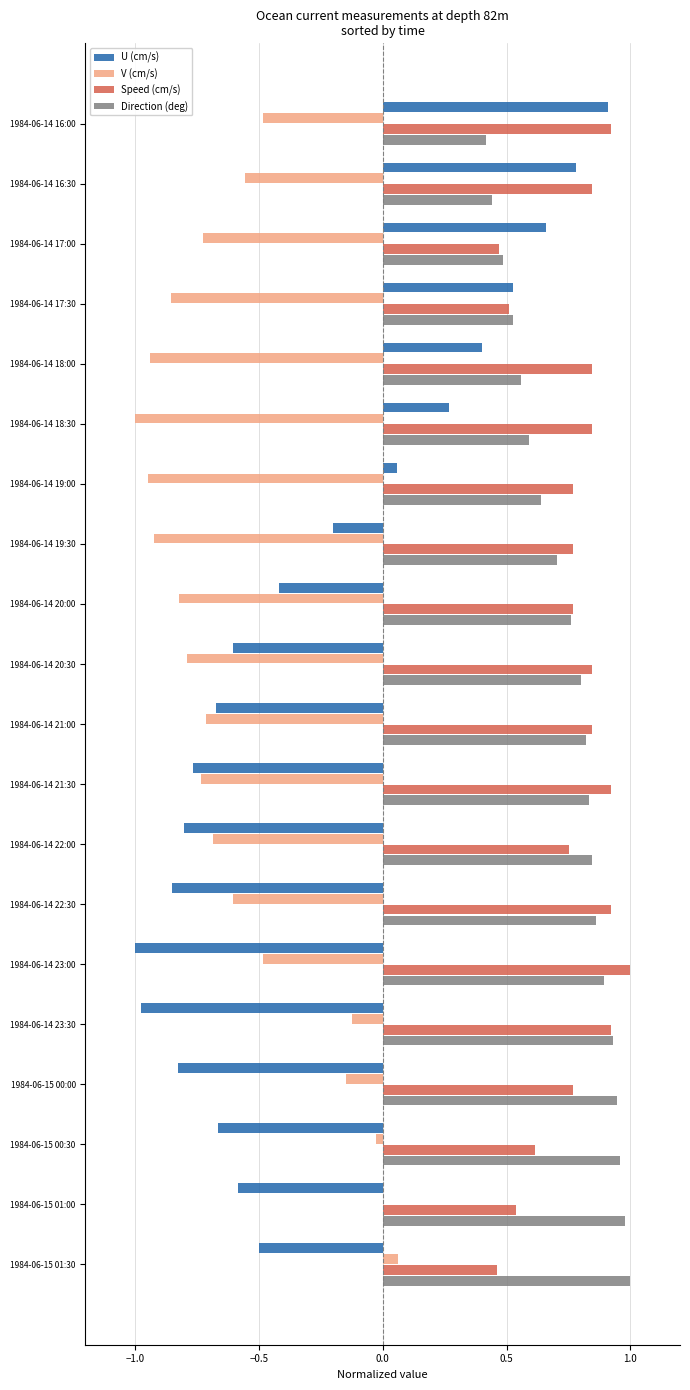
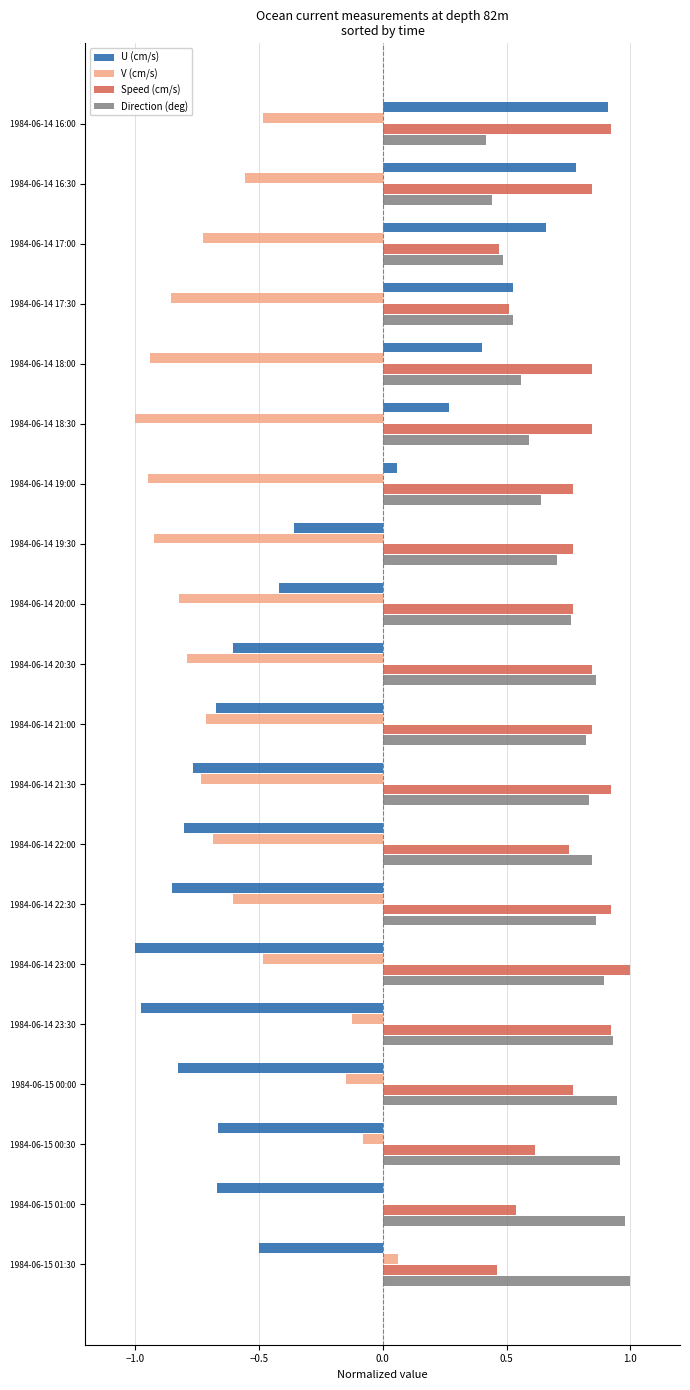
  {
    "U (cm/s)": {
      "1984-06-14 16:00": 0.91,
      "1984-06-14 16:30": 0.78,
      "1984-06-14 17:00": 0.66,
      "1984-06-14 17:30": 0.53,
      "1984-06-14 18:00": 0.40,
      "1984-06-14 18:30": 0.27,
      "1984-06-14 19:00": 0.06,
-     "1984-06-14 19:30": -0.20,
+     "1984-06-14 19:30": -0.36,
      "1984-06-14 20:00": -0.42,
      "1984-06-14 20:30": -0.60,
      "1984-06-14 21:00": -0.67,
      "1984-06-14 21:30": -0.77,
      "1984-06-14 22:00": -0.80,
      "1984-06-14 22:30": -0.85,
      "1984-06-14 23:00": -1.00,
      "1984-06-14 23:30": -0.98,
      "1984-06-15 00:00": -0.83,
      "1984-06-15 00:30": -0.66,
-     "1984-06-15 01:00": -0.58,
+     "1984-06-15 01:00": -0.67,
      "1984-06-15 01:30": -0.50
    },
    "V (cm/s)": {
      "1984-06-14 16:00": -0.48,
      "1984-06-14 16:30": -0.55,
      "1984-06-14 17:00": -0.73,
      "1984-06-14 17:30": -0.86,
      "1984-06-14 18:00": -0.94,
      "1984-06-14 18:30": -1.00,
      "1984-06-14 19:00": -0.95,
      "1984-06-14 19:30": -0.92,
      "1984-06-14 20:00": -0.82,
      "1984-06-14 20:30": -0.79,
      "1984-06-14 21:00": -0.71,
      "1984-06-14 21:30": -0.73,
      "1984-06-14 22:00": -0.69,
      "1984-06-14 22:30": -0.60,
      "1984-06-14 23:00": -0.48,
      "1984-06-14 23:30": -0.12,
      "1984-06-15 00:00": -0.15,
-     "1984-06-15 00:30": -0.03,
+     "1984-06-15 00:30": -0.08,
      "1984-06-15 01:00": 0.00,
      "1984-06-15 01:30": 0.06
    },
    "Speed (cm/s)": {
      "1984-06-14 16:00": 0.92,
      "1984-06-14 16:30": 0.85,
      "1984-06-14 17:00": 0.47,
      "1984-06-14 17:30": 0.51,
      "1984-06-14 18:00": 0.85,
      "1984-06-14 18:30": 0.85,
      "1984-06-14 19:00": 0.77,
      "1984-06-14 19:30": 0.77,
      "1984-06-14 20:00": 0.77,
      "1984-06-14 20:30": 0.85,
      "1984-06-14 21:00": 0.85,
      "1984-06-14 21:30": 0.92,
      "1984-06-14 22:00": 0.75,
      "1984-06-14 22:30": 0.92,
      "1984-06-14 23:00": 1.00,
      "1984-06-14 23:30": 0.92,
      "1984-06-15 00:00": 0.77,
      "1984-06-15 00:30": 0.62,
      "1984-06-15 01:00": 0.54,
      "1984-06-15 01:30": 0.46
    },
    "Direction (deg)": {
      "1984-06-14 16:00": 0.42,
      "1984-06-14 16:30": 0.44,
      "1984-06-14 17:00": 0.49,
      "1984-06-14 17:30": 0.53,
      "1984-06-14 18:00": 0.56,
      "1984-06-14 18:30": 0.59,
      "1984-06-14 19:00": 0.64,
      "1984-06-14 19:30": 0.70,
      "1984-06-14 20:00": 0.76,
-     "1984-06-14 20:30": 0.80,
+     "1984-06-14 20:30": 0.86,
      "1984-06-14 21:00": 0.82,
      "1984-06-14 21:30": 0.83,
      "1984-06-14 22:00": 0.84,
      "1984-06-14 22:30": 0.86,
      "1984-06-14 23:00": 0.89,
      "1984-06-14 23:30": 0.93,
      "1984-06-15 00:00": 0.95,
      "1984-06-15 00:30": 0.96,
      "1984-06-15 01:00": 0.98,
      "1984-06-15 01:30": 1.00
    }
  }
